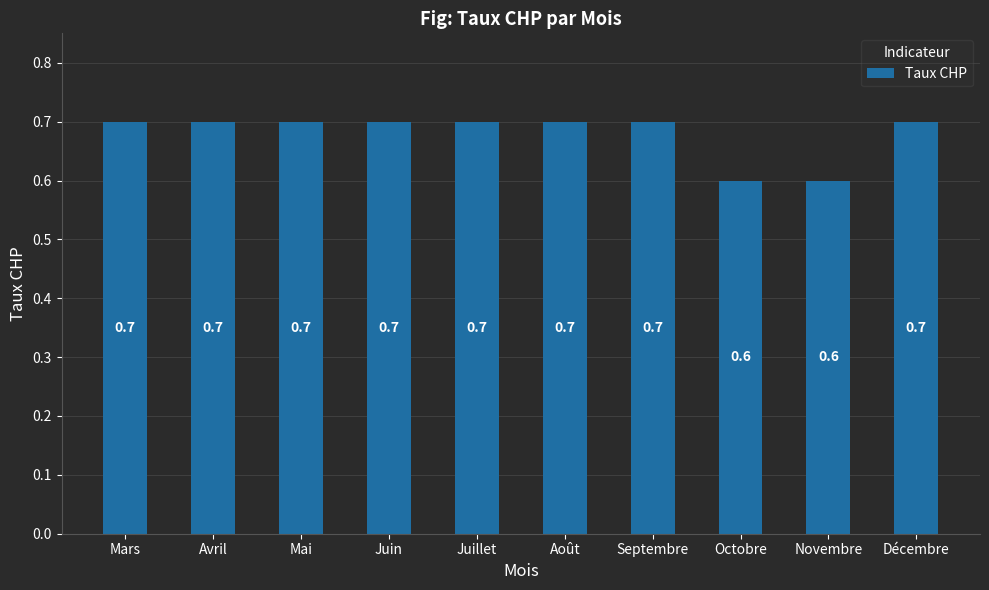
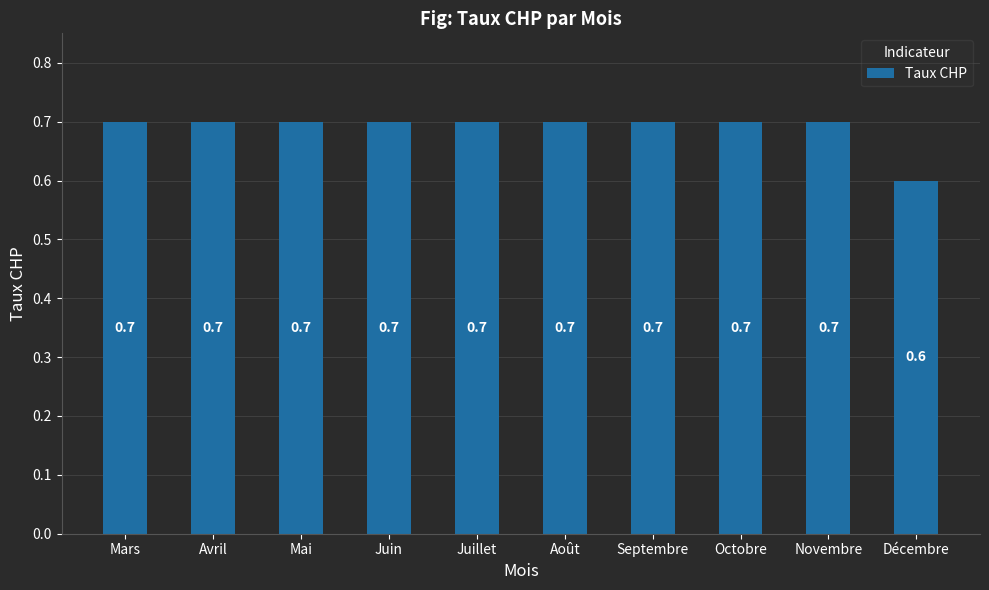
  {
    "Mars": 0.7,
    "Avril": 0.7,
    "Mai": 0.7,
    "Juin": 0.7,
    "Juillet": 0.7,
    "Août": 0.7,
    "Septembre": 0.7,
-   "Octobre": 0.6,
-   "Novembre": 0.6,
-   "Décembre": 0.7
+   "Octobre": 0.7,
+   "Novembre": 0.7,
+   "Décembre": 0.6
  }
